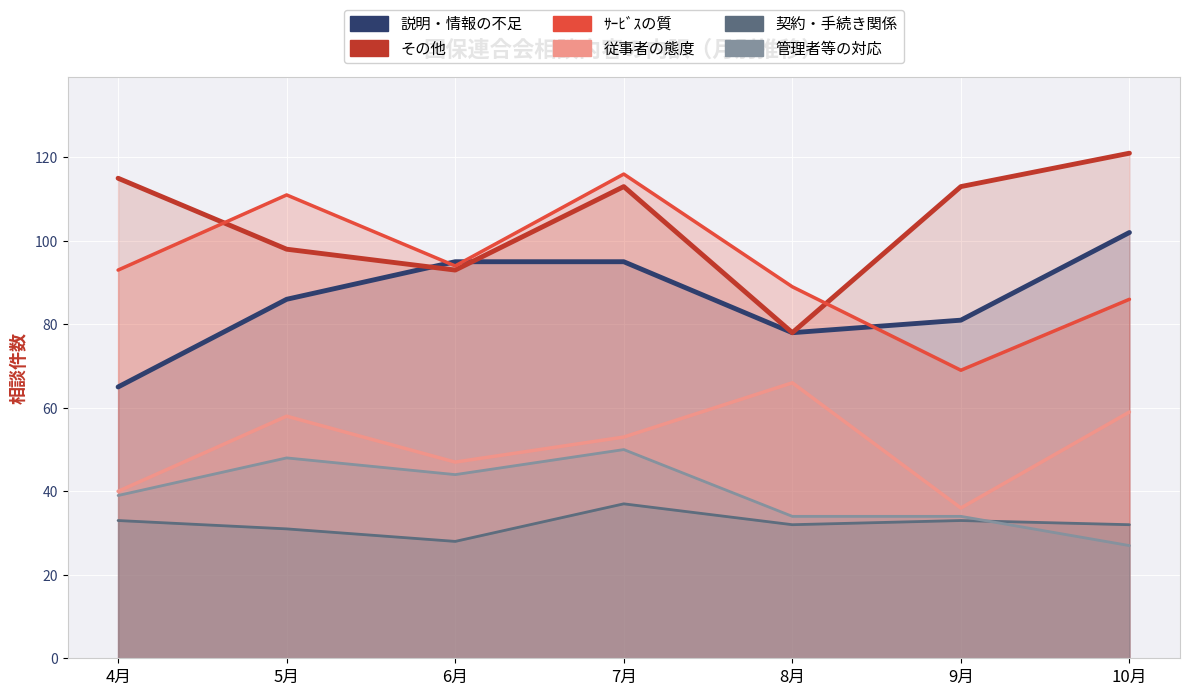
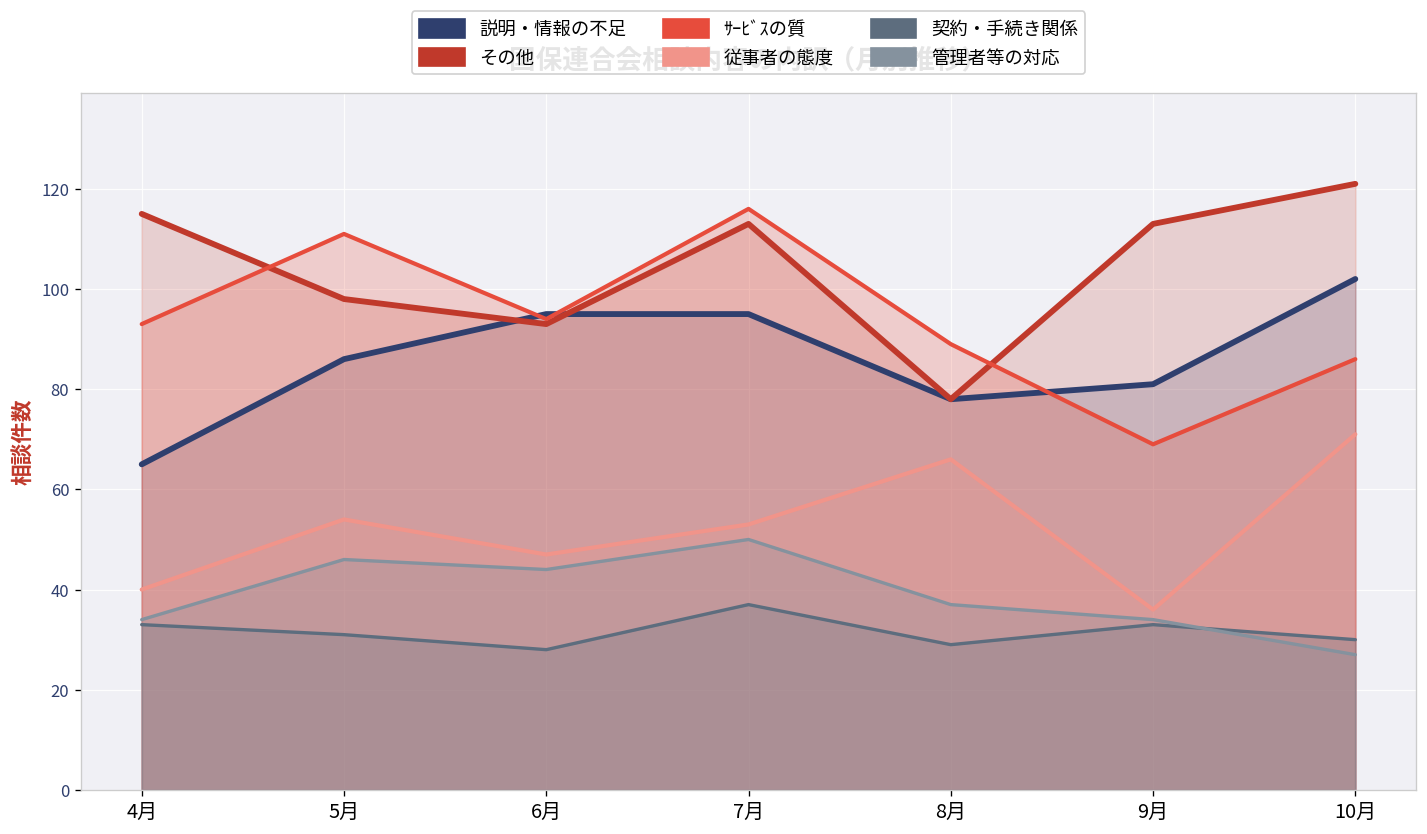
  {
    "説明・情報の不足": {
      "4月": 65,
      "5月": 86,
      "6月": 95,
      "7月": 95,
      "9月": 81,
      "10月": 102
    },
    "従事者の態度": {
      "4月": 40,
-     "5月": 58,
+     "5月": 54,
      "6月": 47,
      "7月": 53,
      "8月": 66,
      "9月": 36,
-     "10月": 59
+     "10月": 71
    },
    "契約・手続き関係": {
      "4月": 33,
      "5月": 31,
      "6月": 28,
      "7月": 37,
-     "8月": 32,
+     "8月": 29,
      "9月": 33,
-     "10月": 32
+     "10月": 30
    },
    "管理者等の対応": {
-     "4月": 39,
-     "5月": 48,
+     "4月": 34,
+     "5月": 46,
      "6月": 44,
      "7月": 50,
-     "8月": 34,
+     "8月": 37,
      "9月": 34,
      "10月": 27
    }
  }
